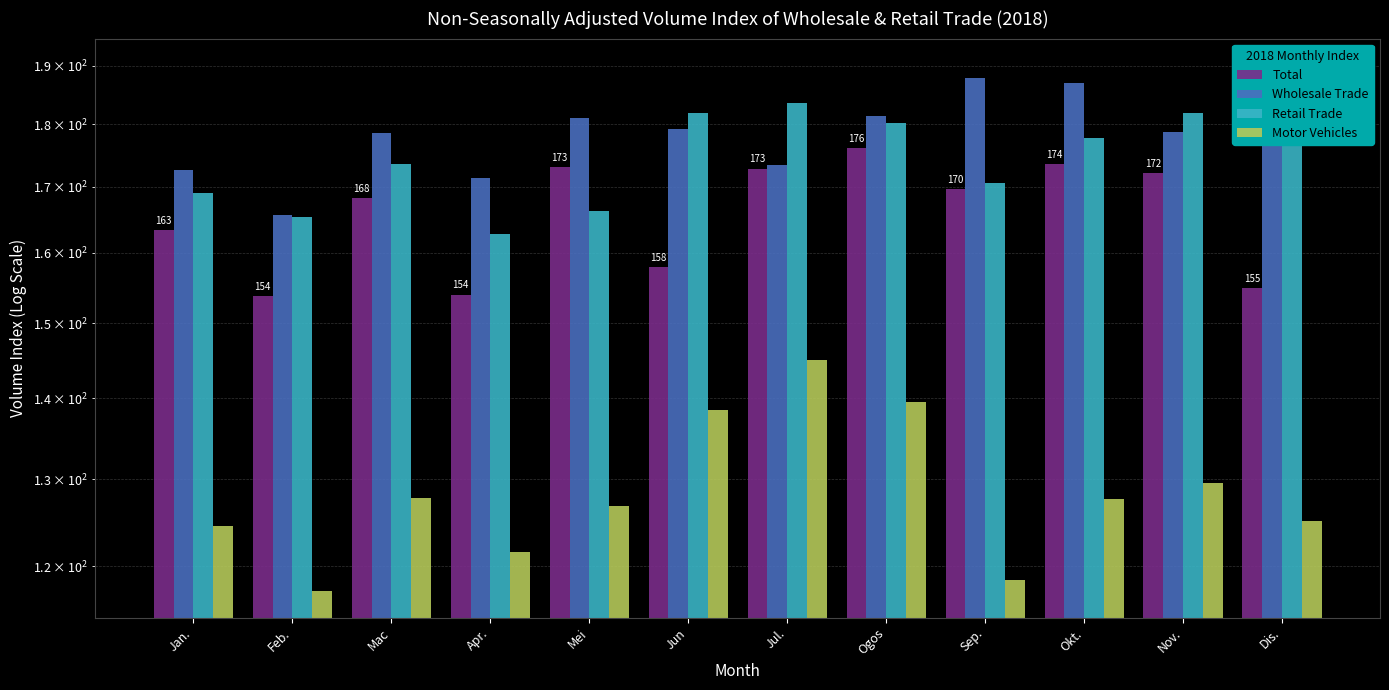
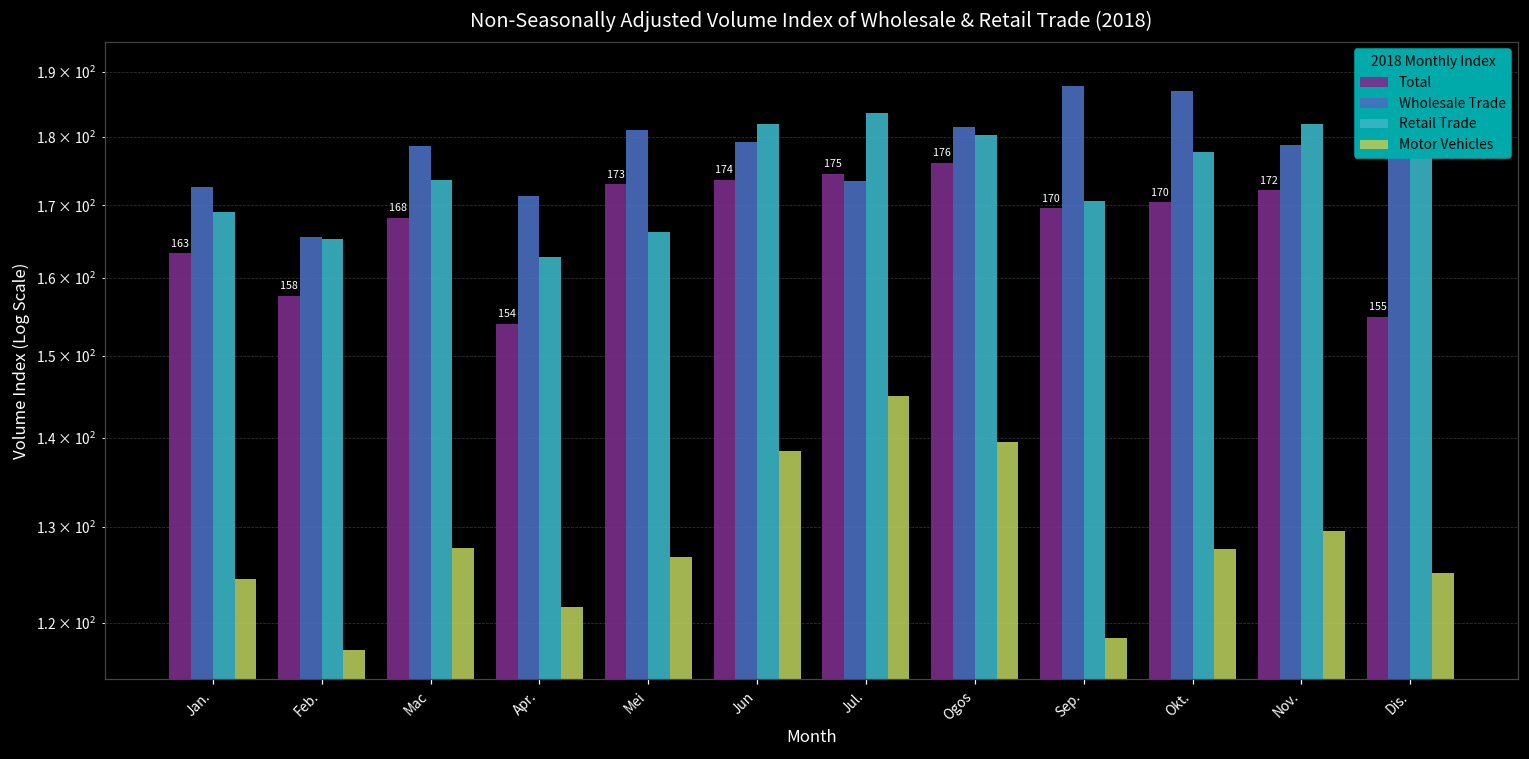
  {
    "Total": {
      "Jan.": 163,
-     "Feb.": 154,
+     "Feb.": 158,
      "Mac": 168,
      "Apr.": 154,
      "Mei": 173,
-     "Jun": 158,
-     "Jul.": 173,
+     "Jun": 174,
+     "Jul.": 175,
      "Ogos": 176,
      "Sep.": 170,
-     "Okt.": 174,
+     "Okt.": 170,
      "Nov.": 172,
      "Dis.": 155
    }
  }
